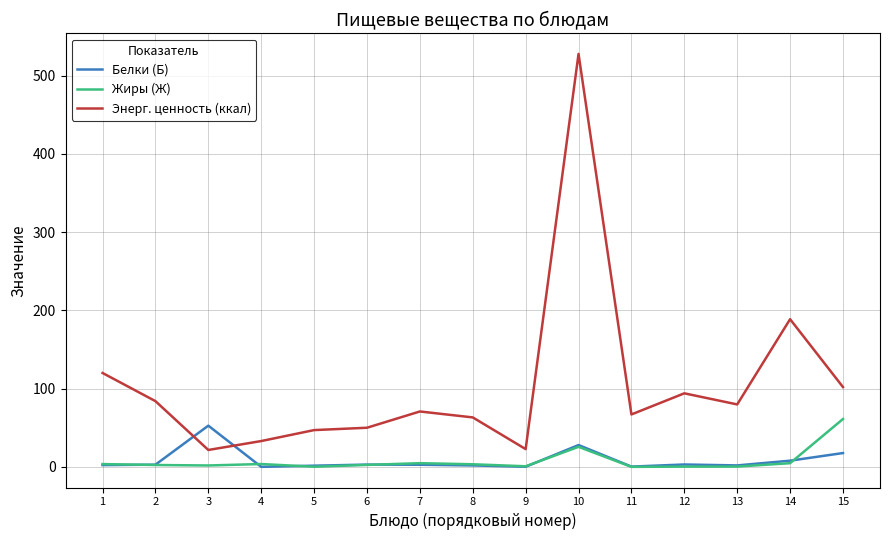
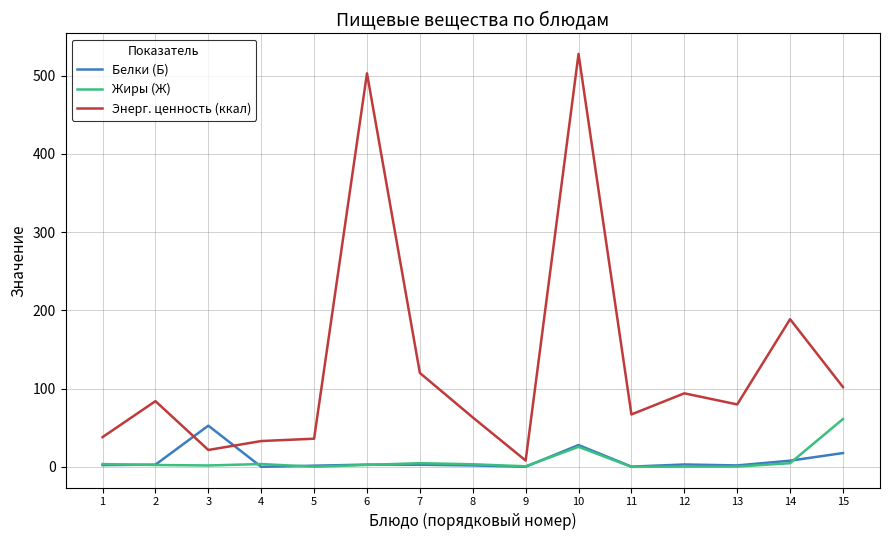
  {
    "Белки (Б)": {
      "3": 50,
      "4": 0,
      "15": 20
    },
    "Жиры (Ж)": {
      "3": 0,
      "4": 0,
      "15": 60
    },
    "Энерг. ценность (ккал)": {
-     "1": 120,
+     "1": 40,
      "2": 80,
      "3": 20,
      "4": 30,
-     "5": 50,
-     "6": 50,
-     "7": 70,
+     "5": 40,
+     "6": 500,
+     "7": 120,
      "8": 60,
-     "9": 20,
+     "9": 10,
      "10": 530,
      "11": 70,
      "12": 90,
      "13": 80,
      "14": 190,
      "15": 100
    }
  }
